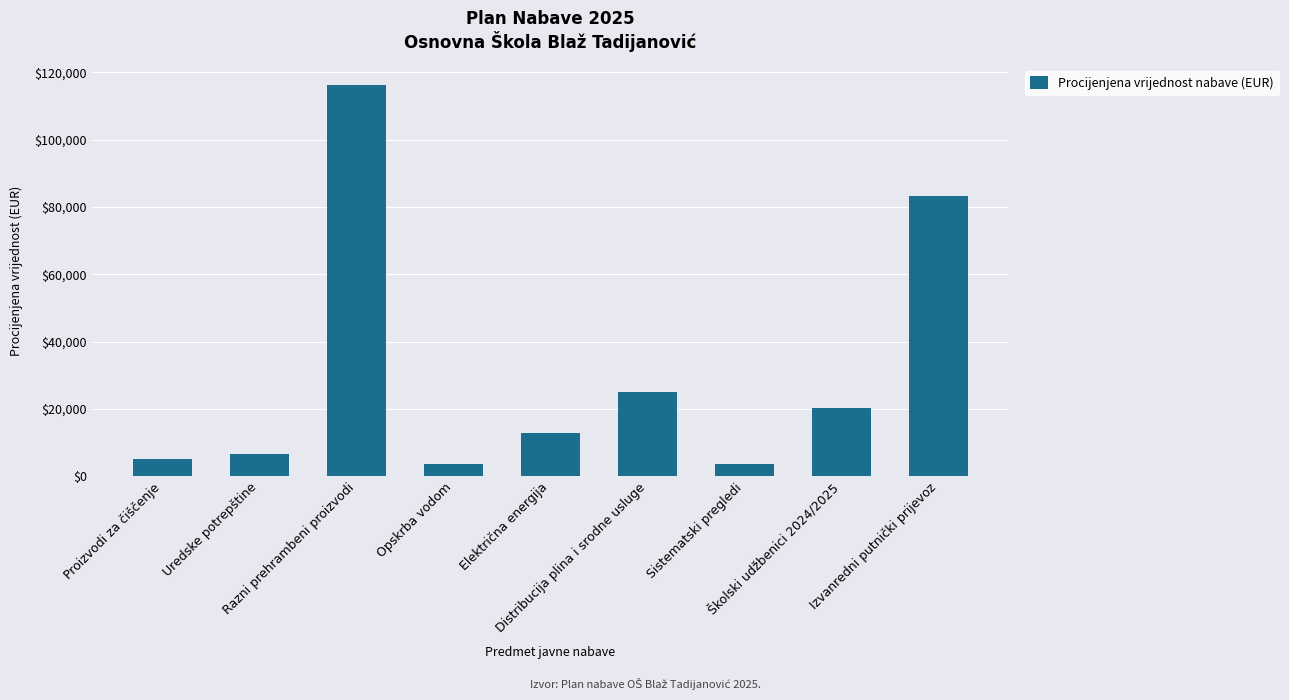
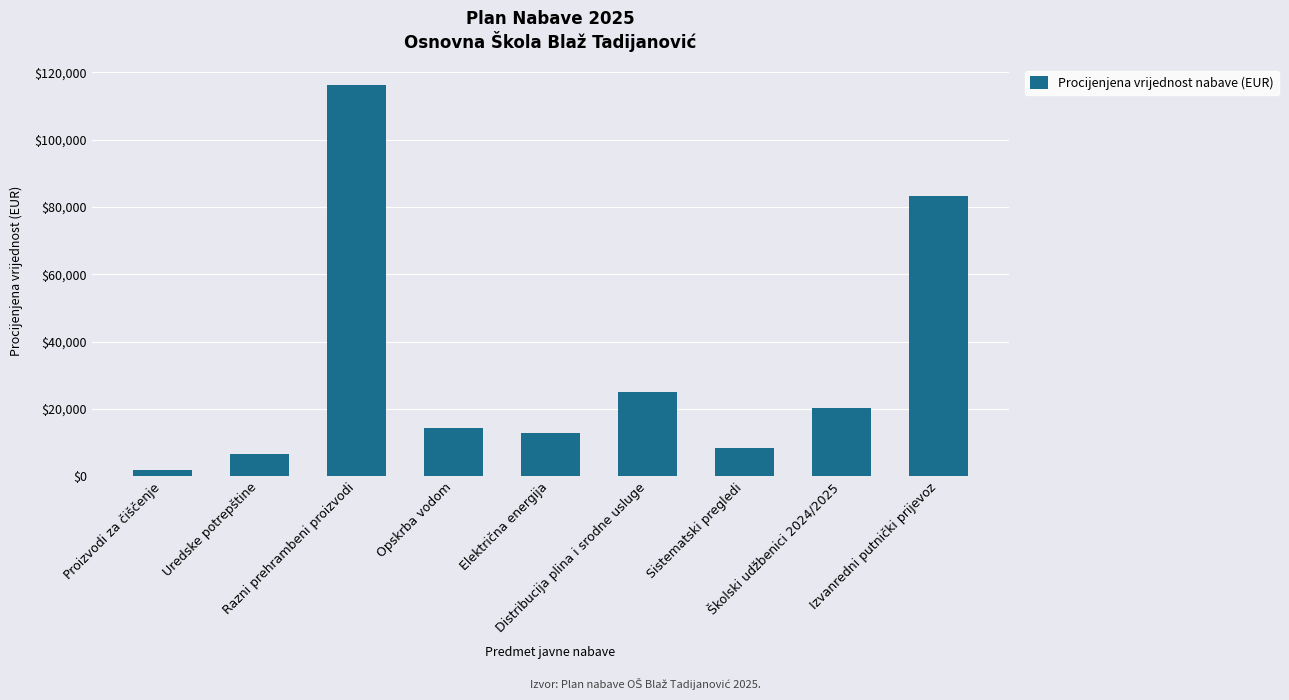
  {
-   "Proizvodi za čiščenje": "$5,000",
+   "Proizvodi za čiščenje": "$2,000",
    "Uredske potrepštine": "$7,000",
    "Razni prehrambeni proizvodi": "$116,000",
-   "Opskrba vodom": "$4,000",
+   "Opskrba vodom": "$14,000",
    "Električna energija": "$13,000",
    "Distribucija plina i srodne usluge": "$25,000",
-   "Sistematski pregledi": "$4,000",
+   "Sistematski pregledi": "$8,000",
    "Školski udžbenici 2024/2025": "$20,000",
    "Izvanredni putnički prijevoz": "$83,000"
  }
